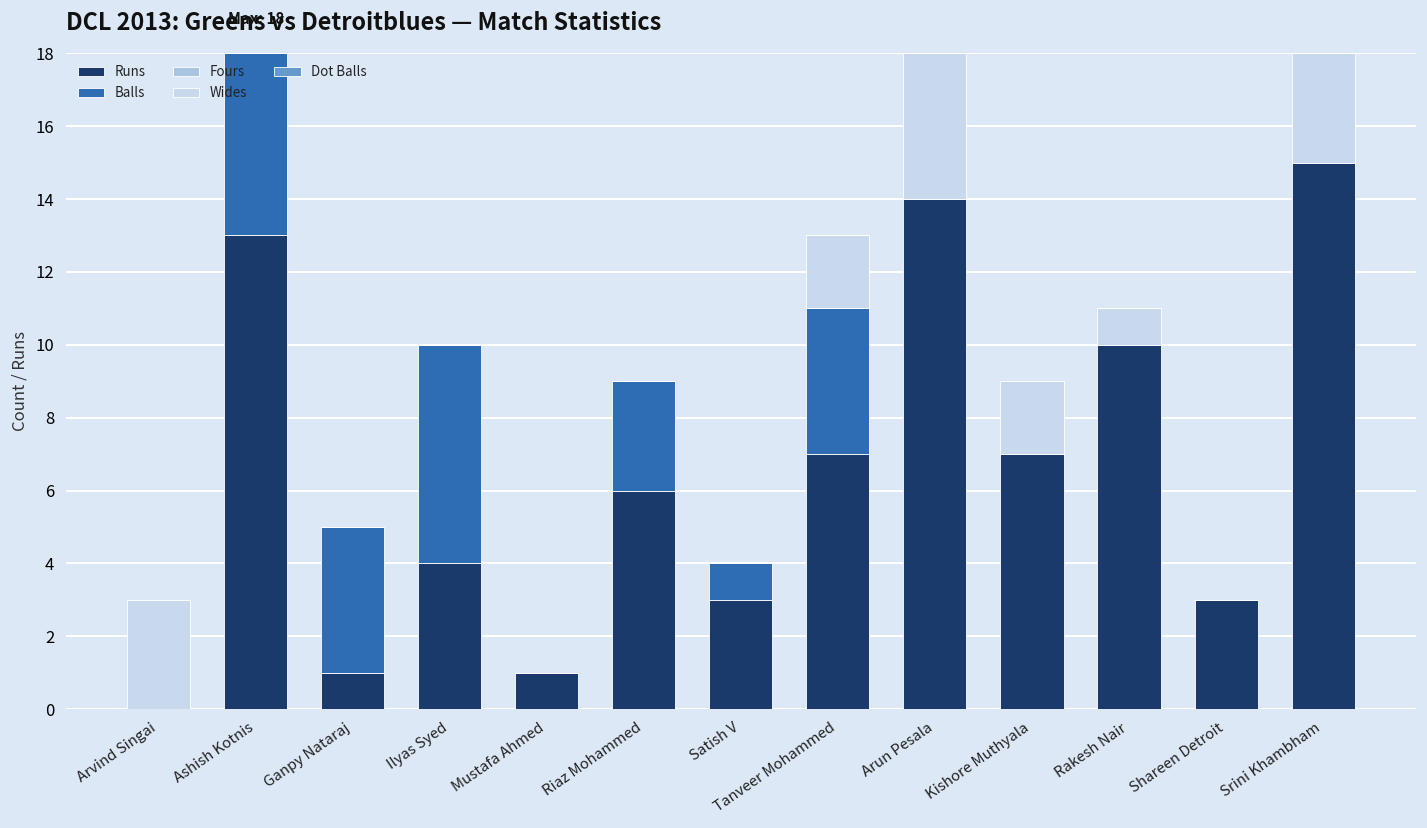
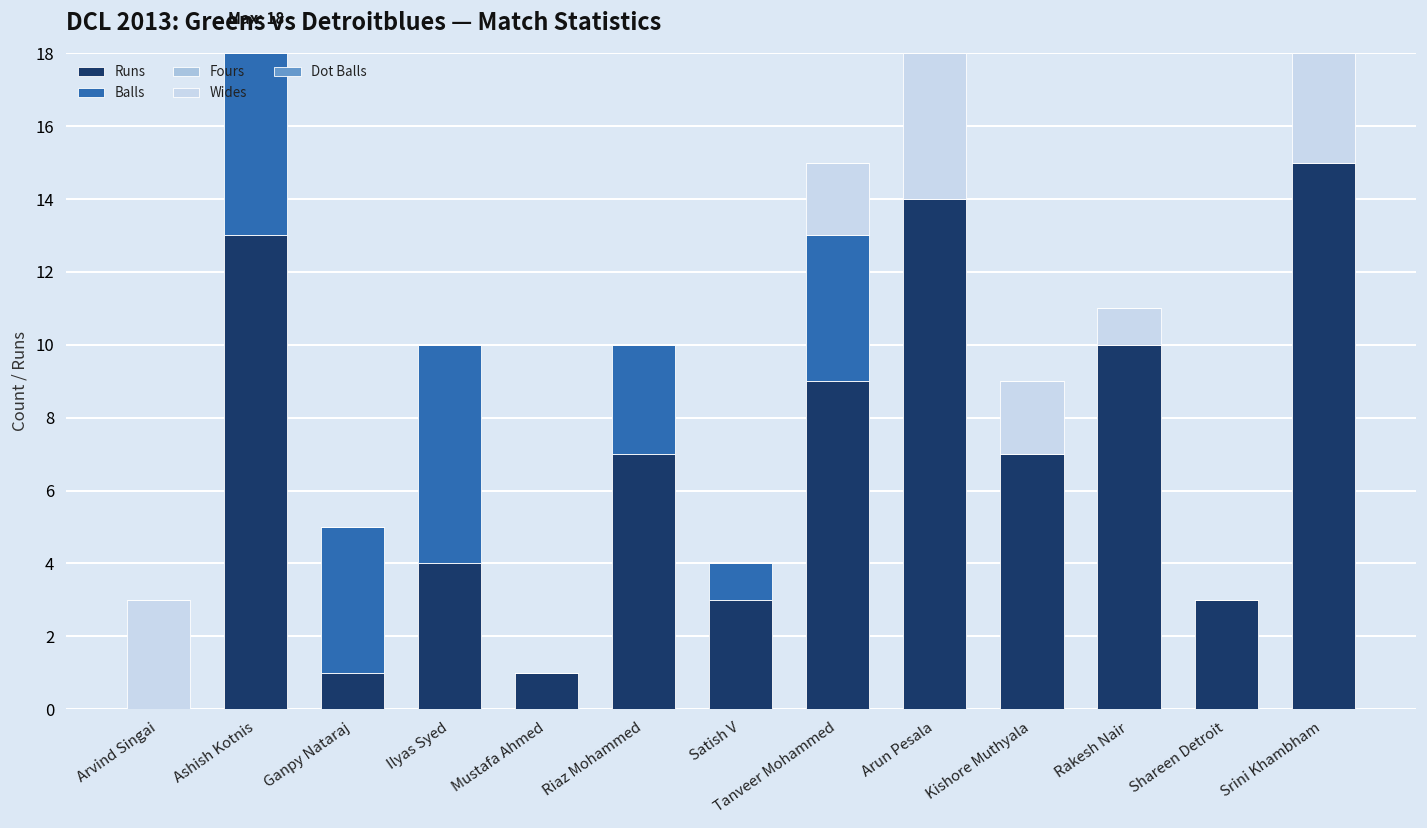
  {
    "Runs": {
      "Arvind Singai": 0,
      "Ashish Kotnis": 13,
      "Ganpy Nataraj": 1,
      "Ilyas Syed": 4,
      "Mustafa Ahmed": 1,
-     "Riaz Mohammed": 6,
+     "Riaz Mohammed": 7,
      "Satish V": 3,
-     "Tanveer Mohammed": 7,
+     "Tanveer Mohammed": 9,
      "Arun Pesala": 14,
      "Kishore Muthyala": 7,
      "Rakesh Nair": 10,
      "Shareen Detroit": 3,
      "Srini Khambham": 15
    },
    "Fours": {
      "Arvind Singai": 0,
      "Mustafa Ahmed": 0,
      "Arun Pesala": 0,
      "Kishore Muthyala": 0,
      "Rakesh Nair": 0,
      "Shareen Detroit": 0,
      "Srini Khambham": 0
    },
    "Dot Balls": {
      "Ganpy Nataraj": 0,
      "Ilyas Syed": 0,
      "Mustafa Ahmed": 0,
      "Riaz Mohammed": 0,
      "Satish V": 0,
      "Shareen Detroit": 0
    }
  }
